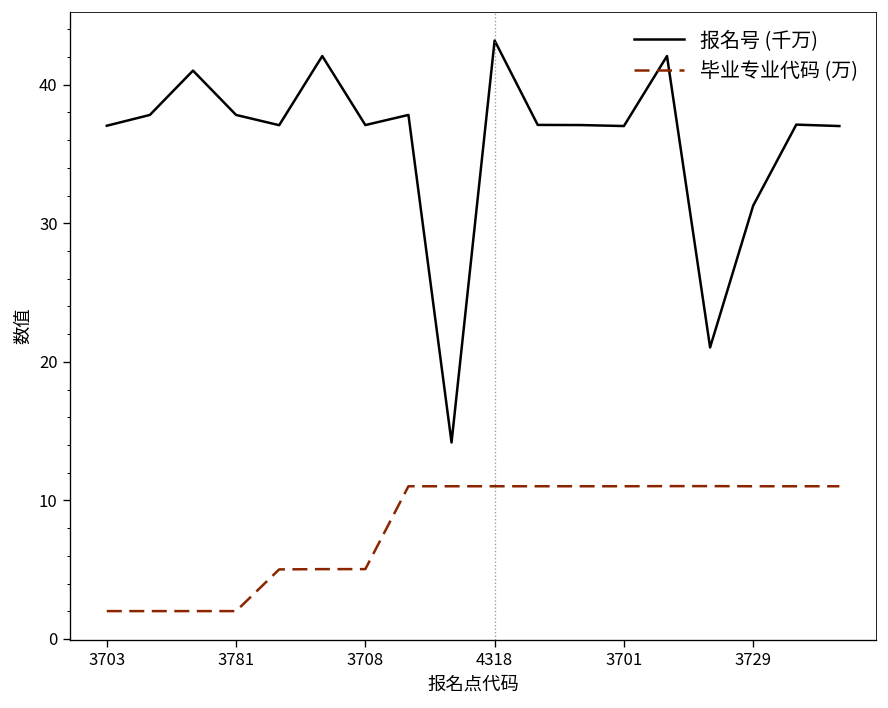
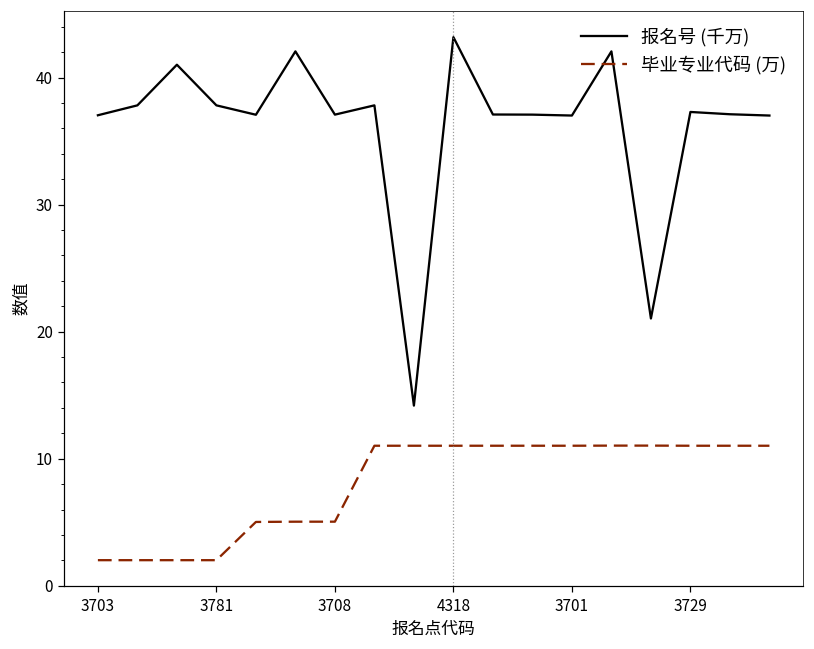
  {
    "报名号 (千万)": {
      "3703": 37.0,
      "4318": 43.2,
-     "3729": 31.3
+     "3729": 37.3
    },
    "毕业专业代码 (万)": {
      "3703": 2.0,
      "4318": 11.0,
      "3729": 11.0
    }
  }
